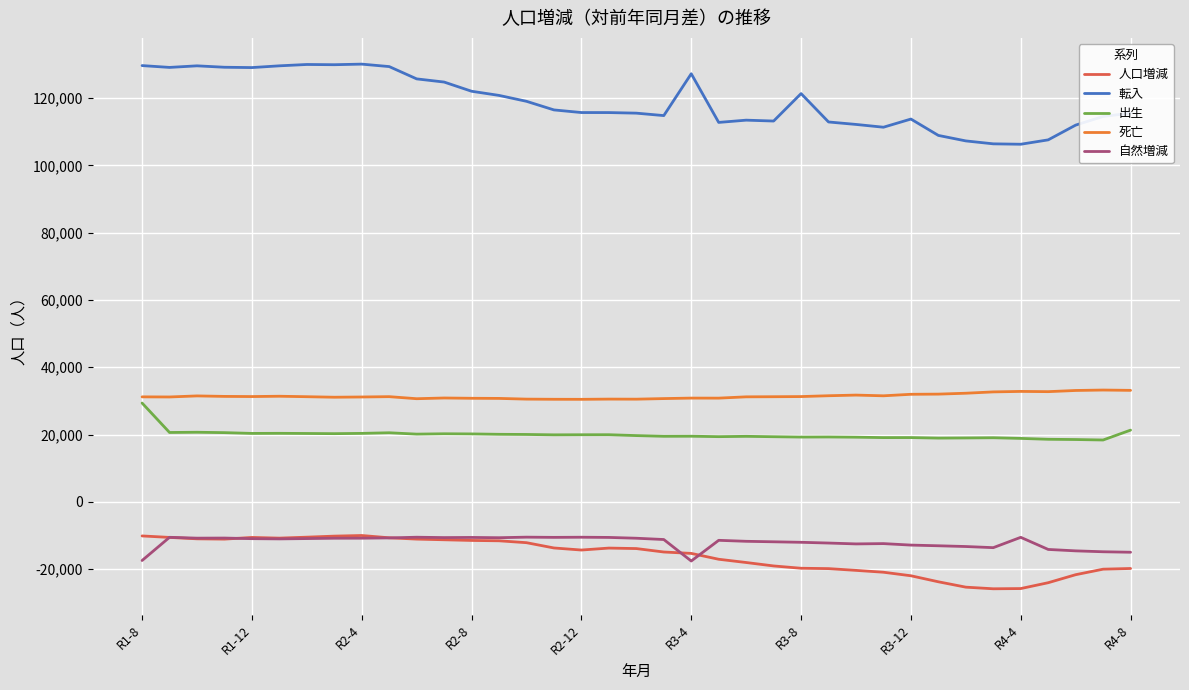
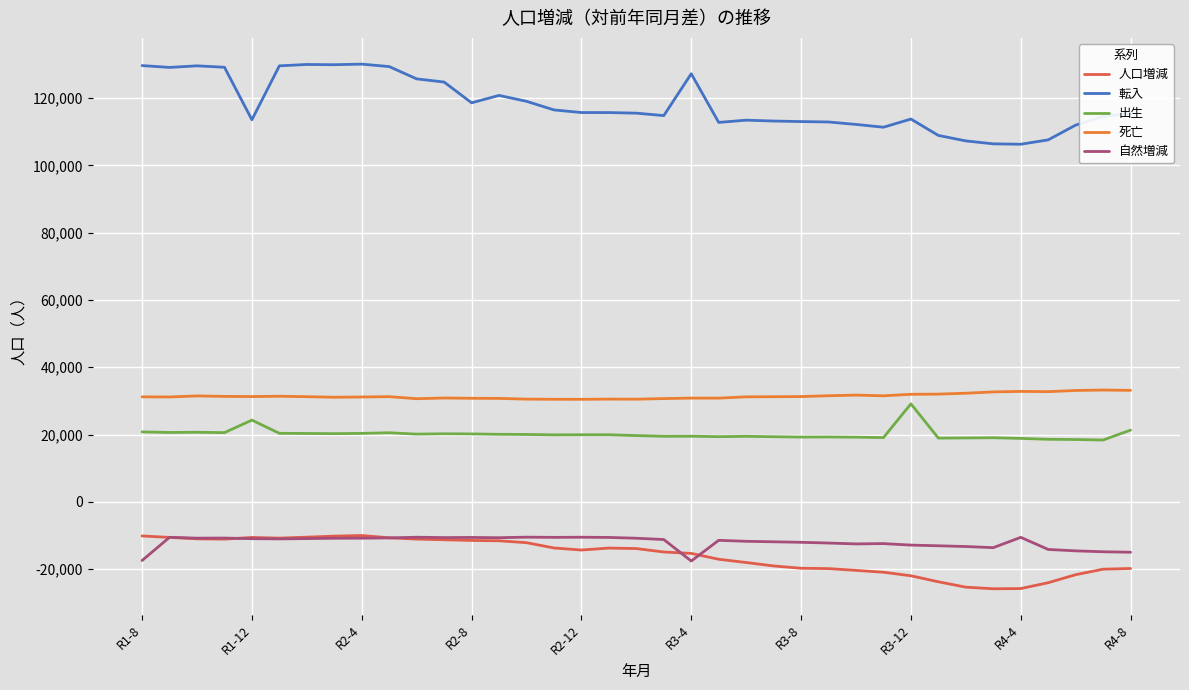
  {
    "転入": {
      "R1-8": "130,000",
-     "R1-12": "129,000",
+     "R1-12": "114,000",
      "R2-4": "130,000",
-     "R2-8": "122,000",
+     "R2-8": "119,000",
      "R2-12": "116,000",
      "R3-4": "127,000",
-     "R3-8": "121,000",
+     "R3-8": "113,000",
      "R3-12": "114,000",
      "R4-4": "106,000"
    },
    "出生": {
-     "R1-8": "29,000",
-     "R1-12": "20,000",
+     "R1-8": "21,000",
+     "R1-12": "24,000",
      "R2-4": "20,000",
      "R2-8": "20,000",
      "R2-12": "20,000",
      "R3-4": "19,000",
      "R3-8": "19,000",
-     "R3-12": "19,000",
+     "R3-12": "29,000",
      "R4-4": "19,000",
      "R4-8": "21,000"
    },
    "自然増減": {
      "R1-8": "-17,000",
      "R2-4": "-11,000",
      "R2-8": "-11,000",
      "R2-12": "-11,000",
      "R3-4": "-18,000",
      "R3-8": "-12,000",
      "R3-12": "-13,000",
      "R4-4": "-11,000",
      "R4-8": "-15,000"
    }
  }
